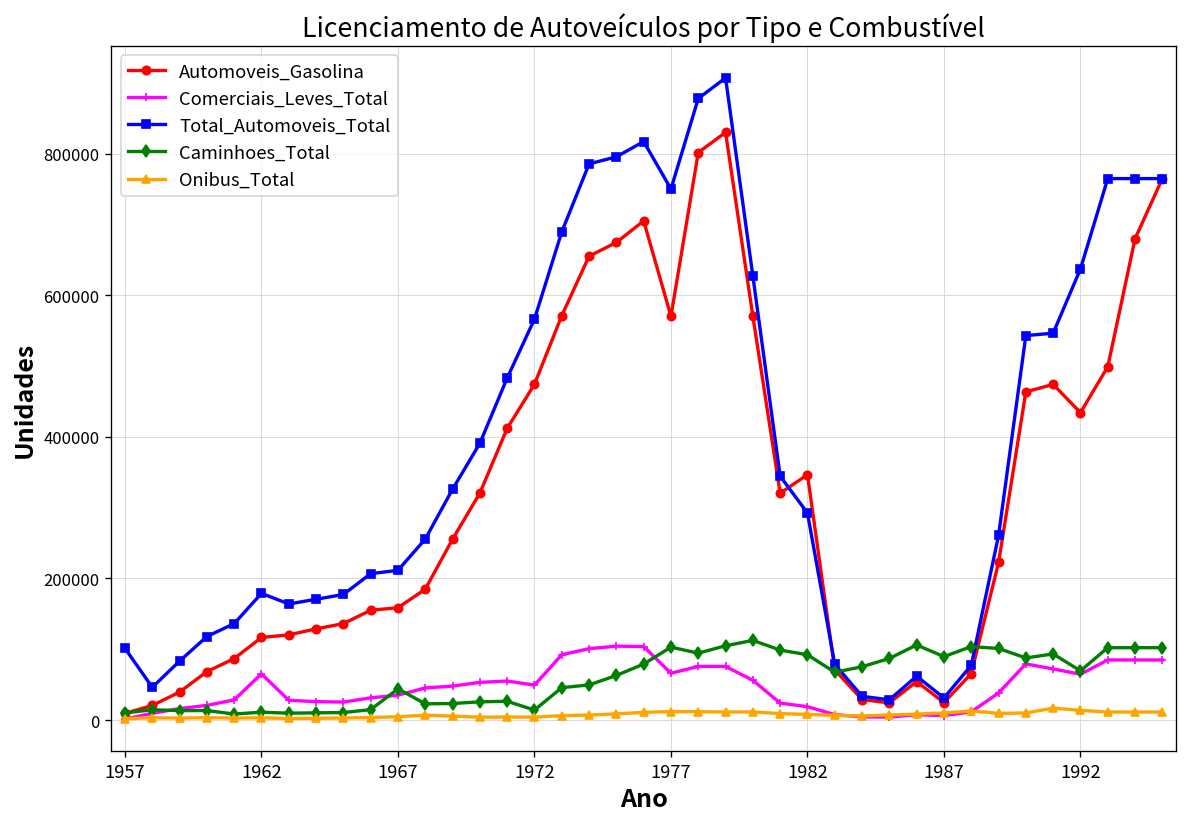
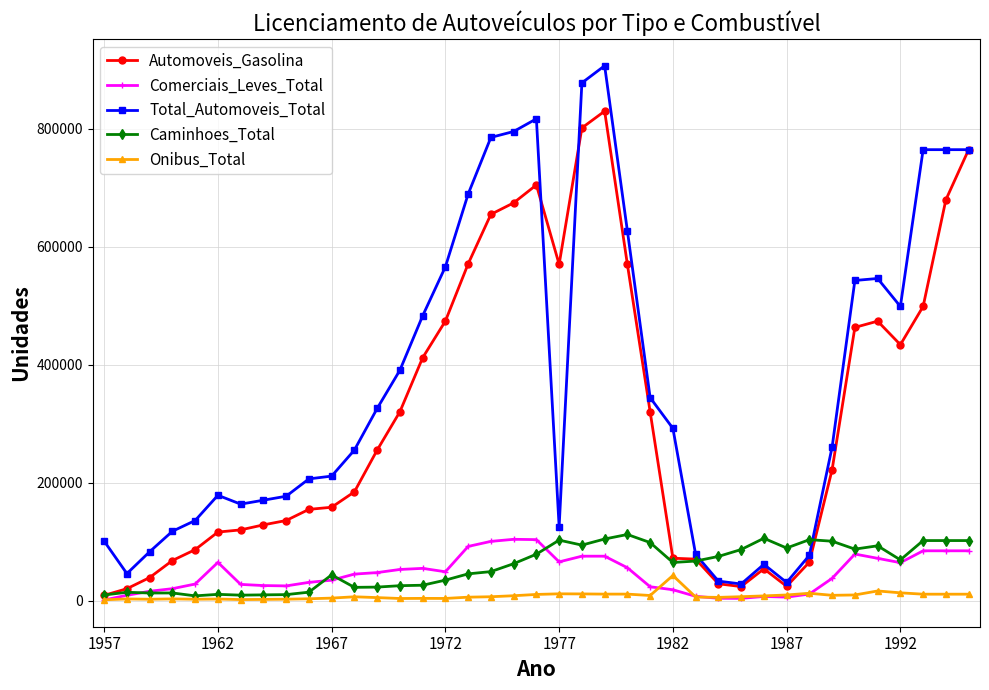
  {
    "Automoveis_Gasolina": {
      "1962": 120000,
      "1967": 160000,
      "1972": 470000,
      "1977": 570000,
-     "1982": 350000,
+     "1982": 70000,
      "1987": 20000,
      "1992": 430000
    },
    "Comerciais_Leves_Total": {
      "1962": 70000,
      "1967": 40000,
      "1972": 50000,
      "1977": 70000,
      "1982": 20000,
      "1992": 60000
    },
    "Total_Automoveis_Total": {
      "1957": 100000,
      "1962": 180000,
      "1967": 210000,
      "1972": 570000,
-     "1977": 750000,
+     "1977": 130000,
      "1982": 290000,
      "1987": 30000,
-     "1992": 640000
+     "1992": 500000
    },
    "Caminhoes_Total": {
      "1962": 10000,
      "1967": 40000,
-     "1972": 10000,
+     "1972": 40000,
      "1977": 100000,
-     "1982": 90000,
+     "1982": 70000,
      "1987": 90000,
      "1992": 70000
    },
    "Onibus_Total": {
      "1962": 0,
      "1967": 0,
      "1972": 0,
      "1977": 10000,
-     "1982": 10000,
+     "1982": 40000,
      "1992": 10000
    }
  }
